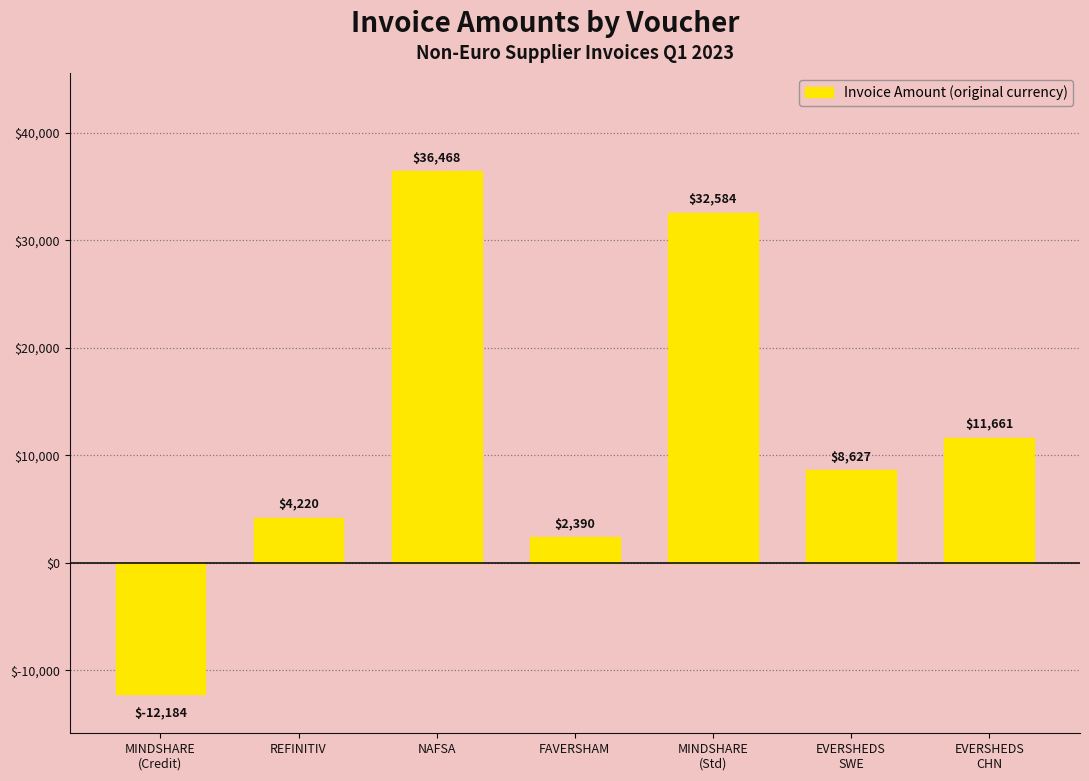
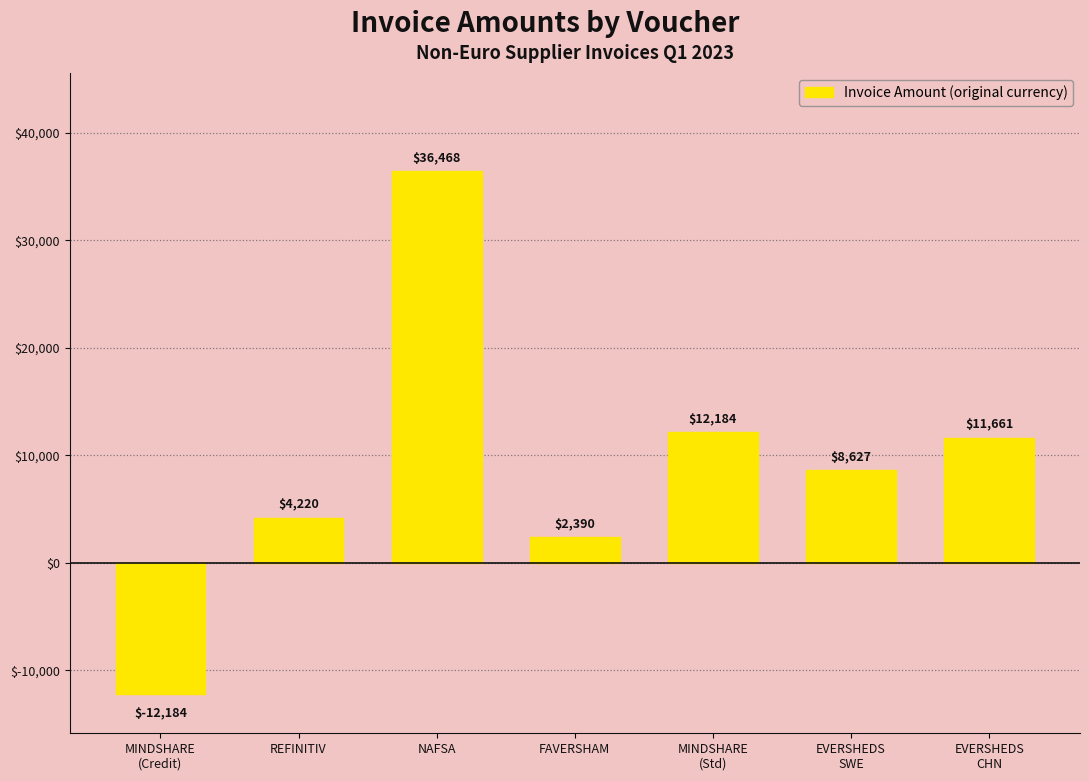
  {
    "MINDSHARE (Credit)": "$-12,184",
    "REFINITIV": "$4,220",
    "NAFSA": "$36,468",
    "FAVERSHAM": "$2,390",
-   "MINDSHARE (Std)": "$32,584",
+   "MINDSHARE (Std)": "$12,184",
    "EVERSHEDS SWE": "$8,627",
    "EVERSHEDS CHN": "$11,661"
  }
